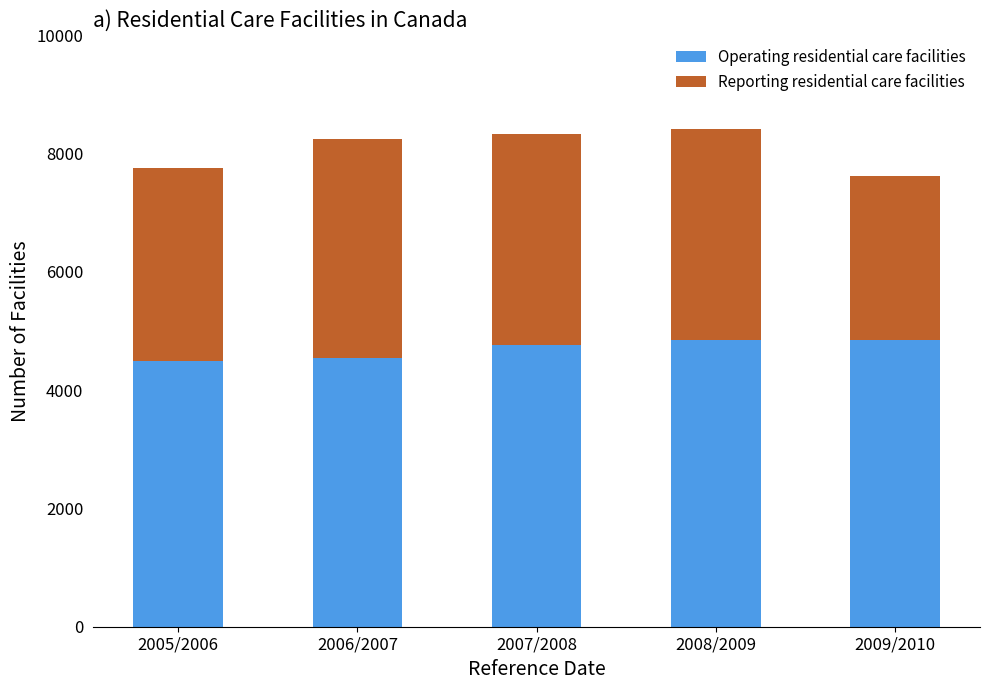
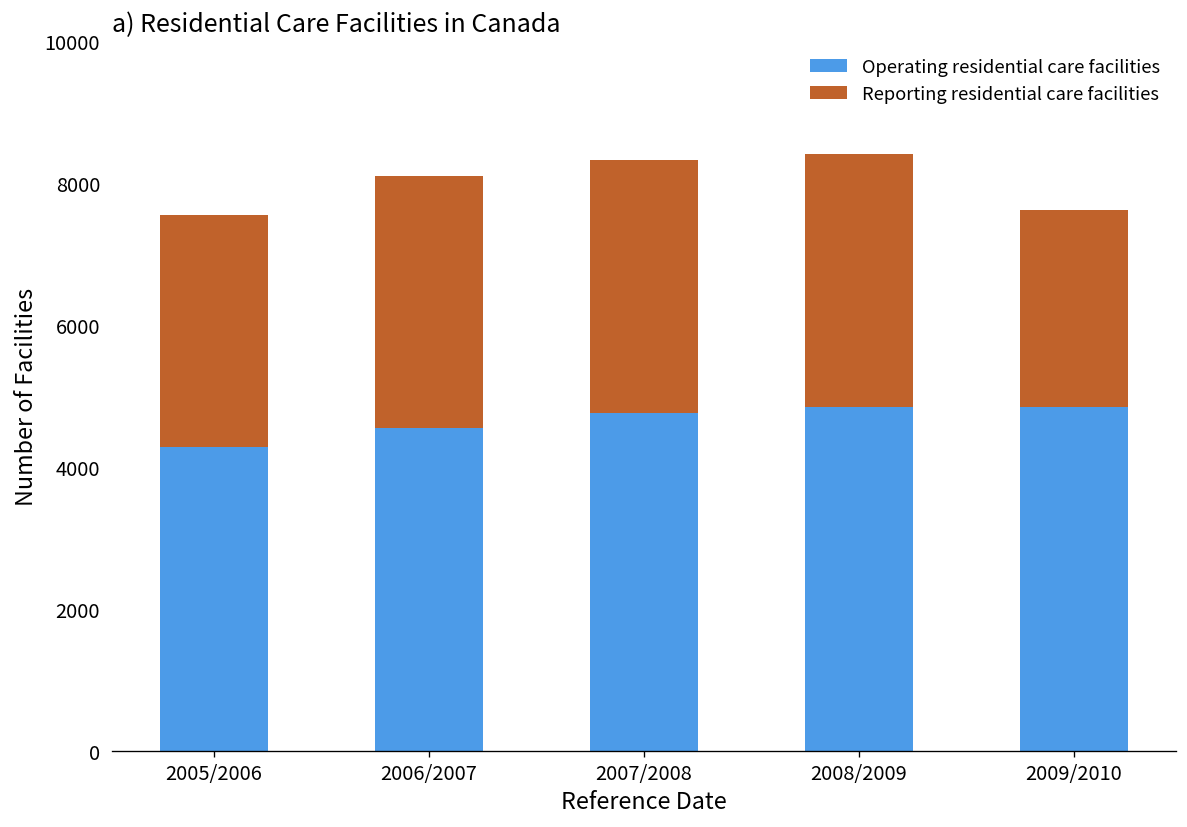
  {
    "Operating residential care facilities": {
-     "2005/2006": 4500,
+     "2005/2006": 4300,
      "2006/2007": 4500,
      "2007/2008": 4800,
      "2008/2009": 4800,
      "2009/2010": 4800
    },
    "Reporting residential care facilities": {
      "2005/2006": 3300,
-     "2006/2007": 3700,
+     "2006/2007": 3600,
      "2007/2008": 3600,
      "2008/2009": 3600,
      "2009/2010": 2800
    }
  }
